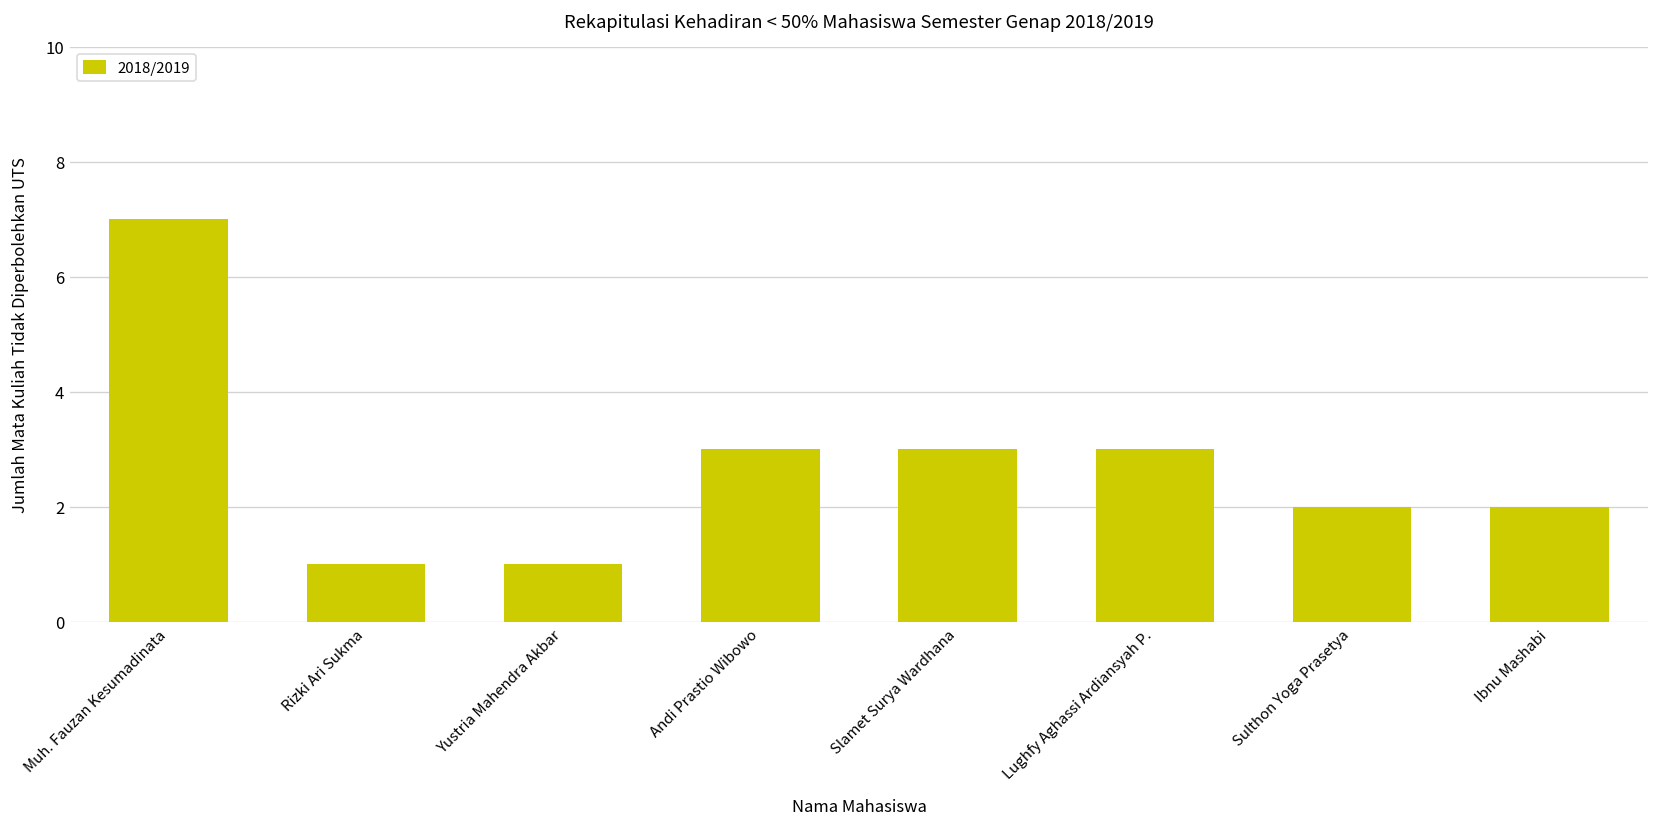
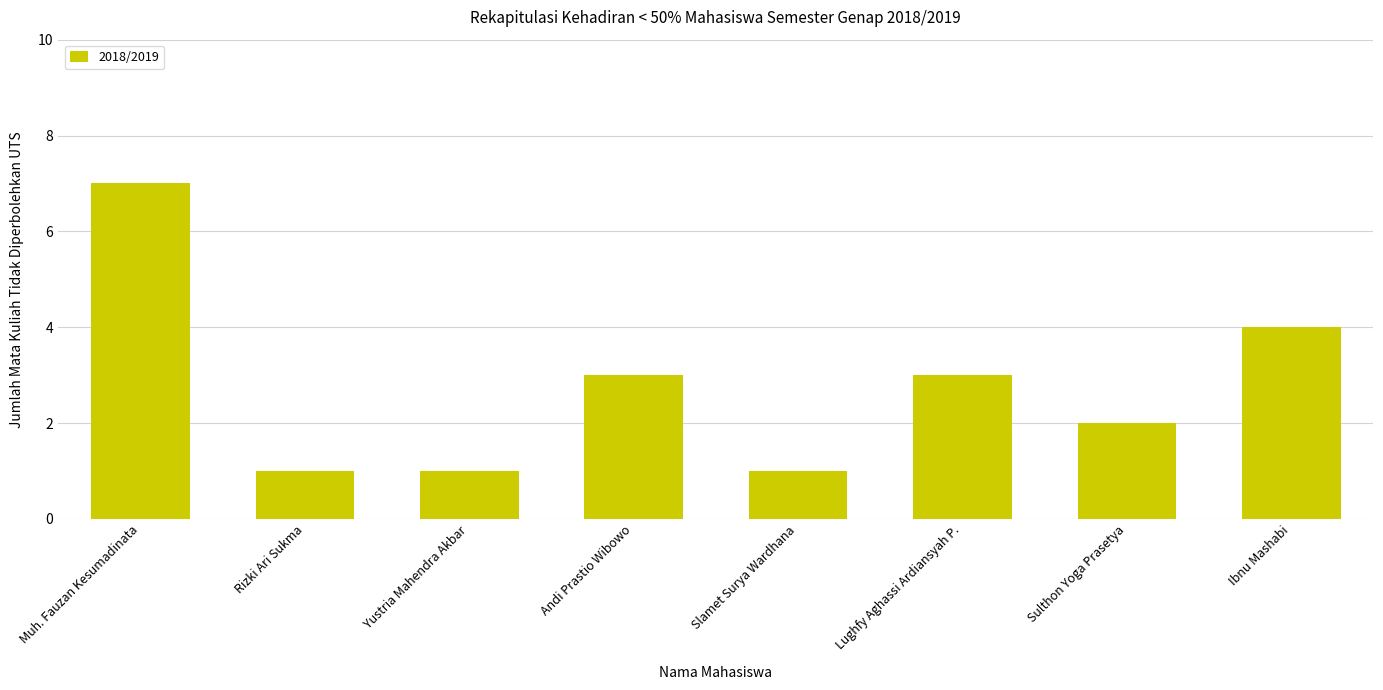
  {
    "Muh. Fauzan Kesumadinata": 7,
    "Rizki Ari Sukma": 1,
    "Yustria Mahendra Akbar": 1,
    "Andi Prastio Wibowo": 3,
-   "Slamet Surya Wardhana": 3,
+   "Slamet Surya Wardhana": 1,
    "Lughfy Aghassi Ardiansyah P.": 3,
    "Sulthon Yoga Prasetya": 2,
-   "Ibnu Mashabi": 2
+   "Ibnu Mashabi": 4
  }
